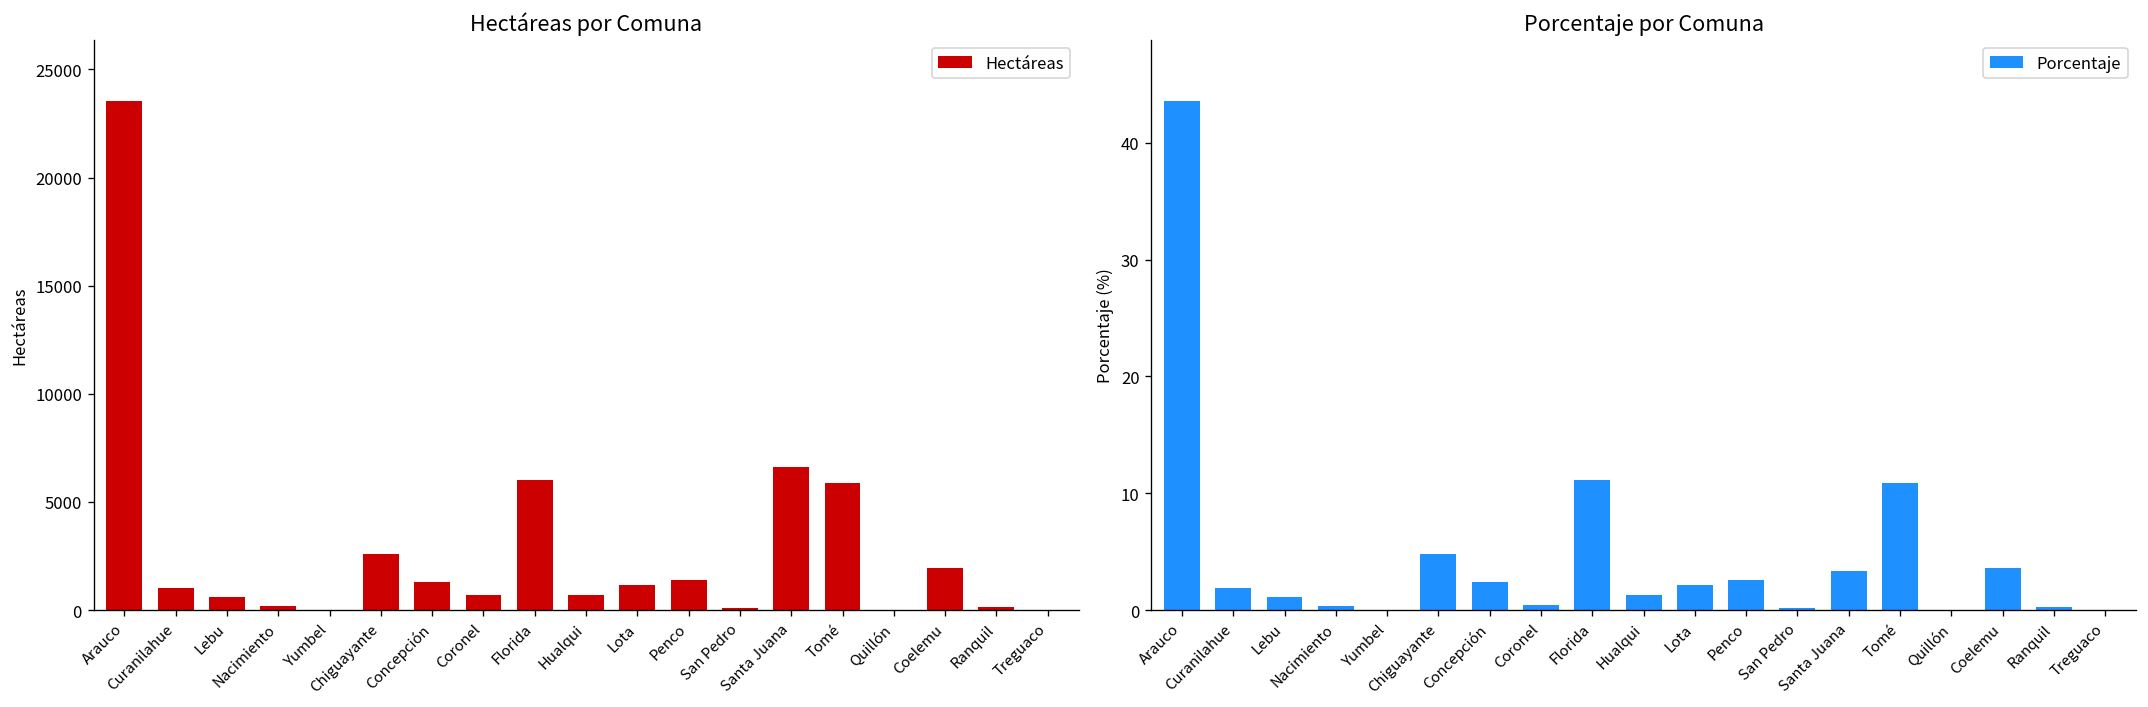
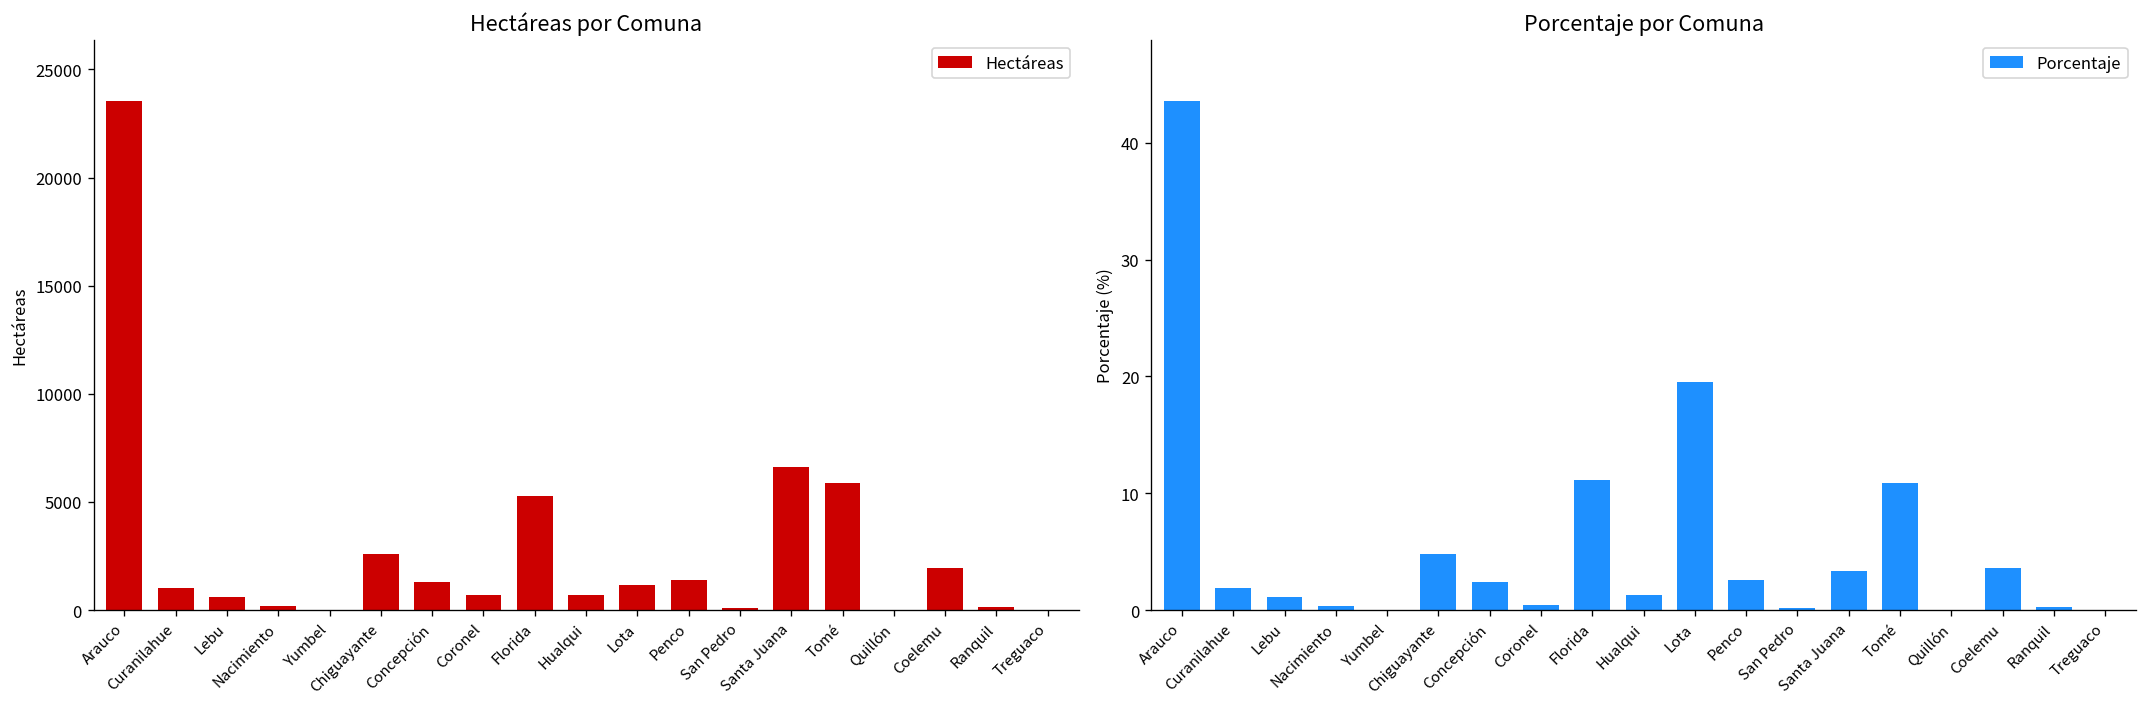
  {
    "Hectáreas por Comuna": {
      "Arauco": 23500,
      "Curanilahue": 1000,
      "Lebu": 600,
      "Nacimiento": 200,
      "Chiguayante": 2600,
      "Concepción": 1300,
      "Coronel": 700,
-     "Florida": 6000,
+     "Florida": 5300,
      "Hualqui": 700,
      "Lota": 1200,
      "Penco": 1400,
      "Santa Juana": 6600,
      "Tomé": 5900,
      "Coelemu": 2000,
      "Ranquil": 100
    },
    "Porcentaje por Comuna": {
      "Arauco": 44,
      "Curanilahue": 2,
      "Lebu": 1,
      "Nacimiento": 0,
      "Chiguayante": 5,
      "Concepción": 2,
      "Coronel": 0,
      "Florida": 11,
      "Hualqui": 1,
-     "Lota": 2,
+     "Lota": 20,
      "Penco": 3,
      "Santa Juana": 3,
      "Tomé": 11,
      "Coelemu": 4,
      "Ranquil": 0
    }
  }
